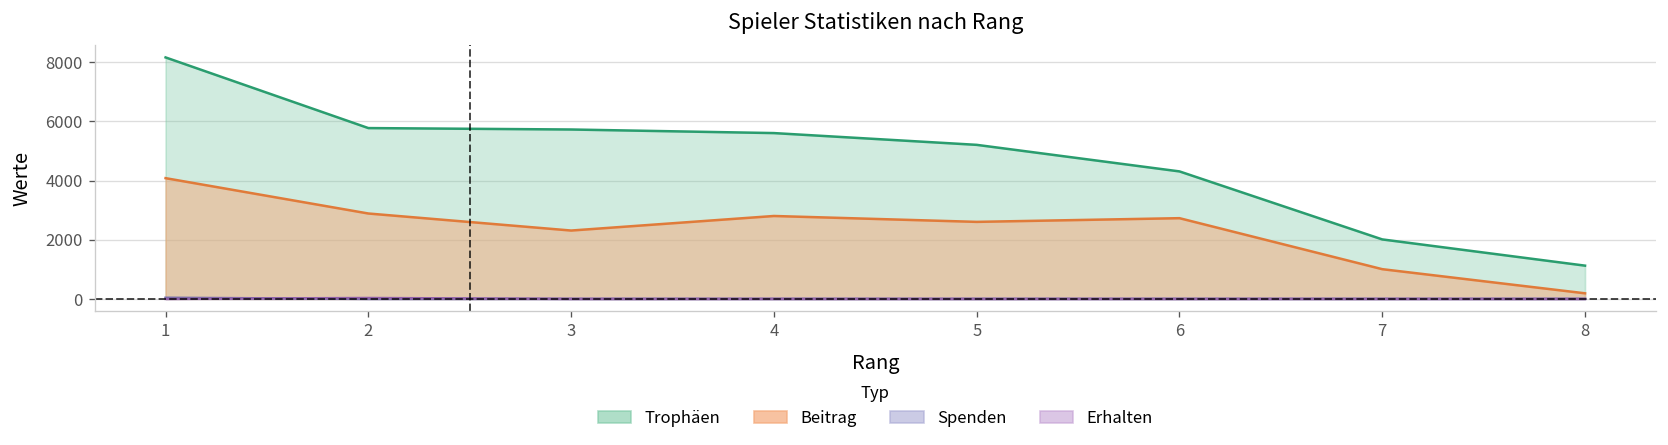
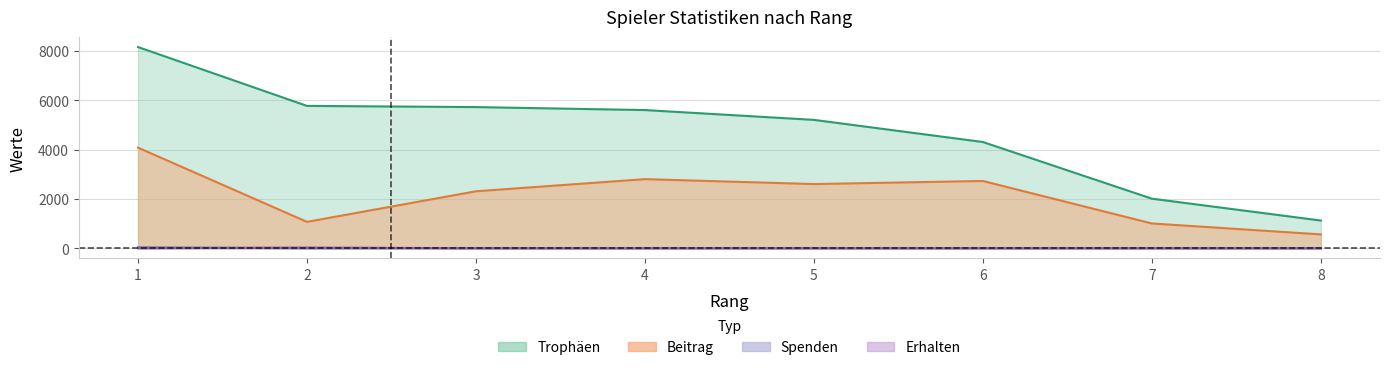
  {
    "Beitrag": {
      "1": 4100,
-     "2": 2900,
+     "2": 1100,
      "3": 2300,
      "4": 2800,
      "5": 2600,
      "6": 2700,
      "7": 1000,
-     "8": 200
+     "8": 600
    }
  }
